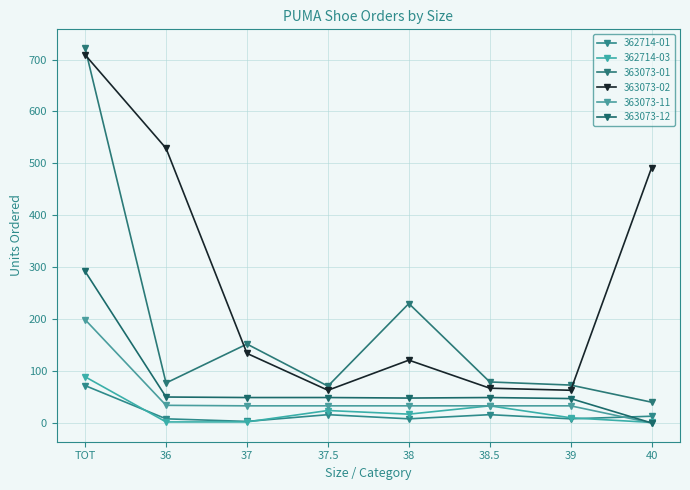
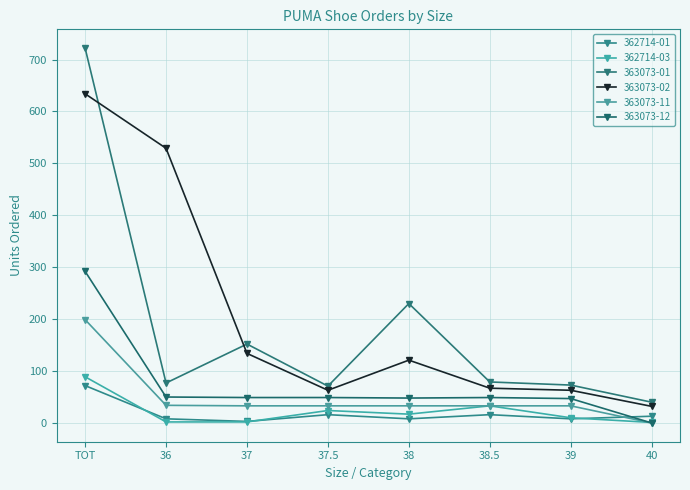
  {
    "363073-02": {
-     "TOT": 710,
+     "TOT": 630,
      "36": 530,
      "37": 130,
      "37.5": 60,
      "38": 120,
      "38.5": 70,
      "39": 60,
-     "40": 490
+     "40": 30
    }
  }
